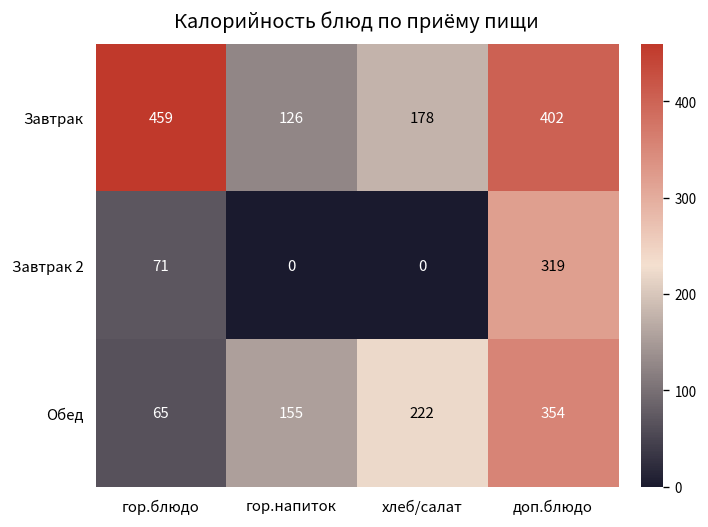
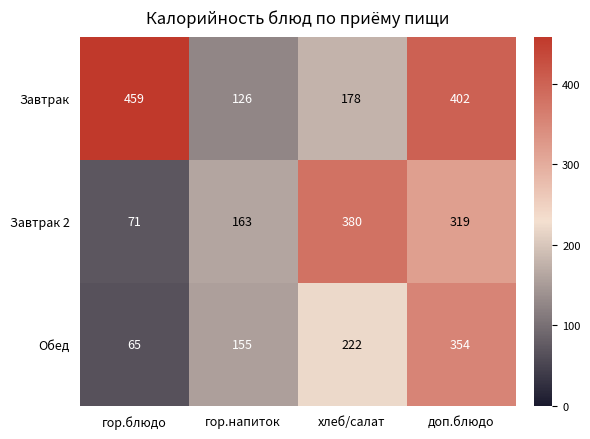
  {
    "Завтрак": {
      "гор.блюдо": 459,
      "гор.напиток": 126,
      "хлеб/салат": 178,
      "доп.блюдо": 402
    },
    "Завтрак 2": {
      "гор.блюдо": 71,
-     "гор.напиток": 0,
-     "хлеб/салат": 0,
+     "гор.напиток": 163,
+     "хлеб/салат": 380,
      "доп.блюдо": 319
    },
    "Обед": {
      "гор.блюдо": 65,
      "гор.напиток": 155,
      "хлеб/салат": 222,
      "доп.блюдо": 354
    }
  }
